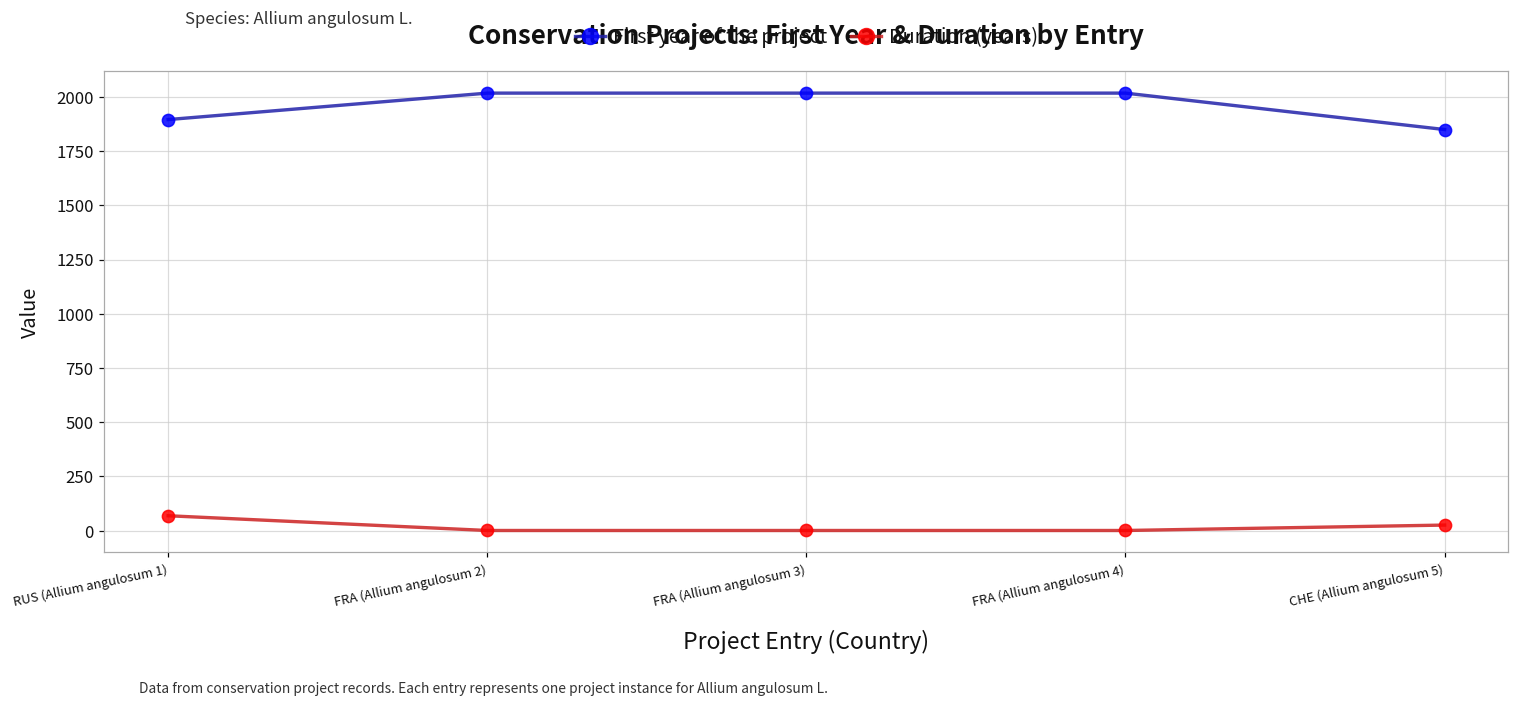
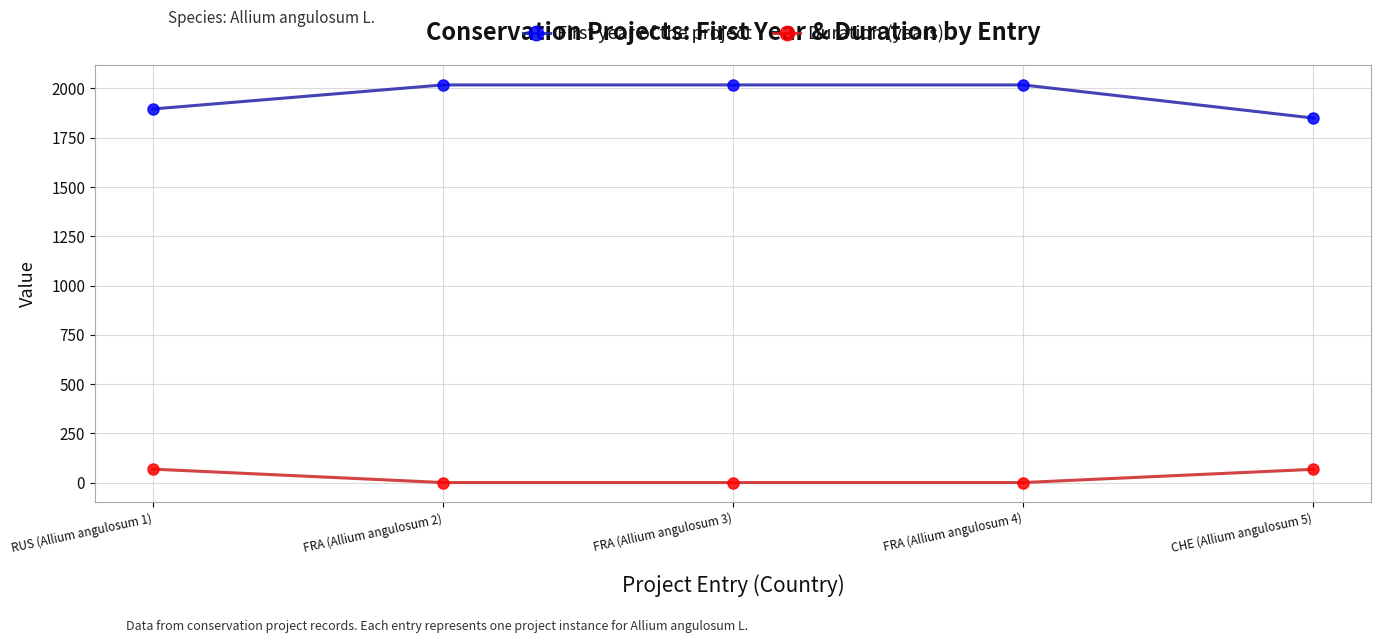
  {
    "First year of the project": {
      "RUS (Allium angulosum 1)": 1900,
      "FRA (Allium angulosum 2)": 2020,
      "FRA (Allium angulosum 3)": 2020,
      "FRA (Allium angulosum 4)": 2020,
      "CHE (Allium angulosum 5)": 1850
    },
    "Duration (years)": {
      "RUS (Allium angulosum 1)": 70,
      "FRA (Allium angulosum 2)": 0,
      "FRA (Allium angulosum 3)": 0,
      "FRA (Allium angulosum 4)": 0,
-     "CHE (Allium angulosum 5)": 30
+     "CHE (Allium angulosum 5)": 70
    }
  }
